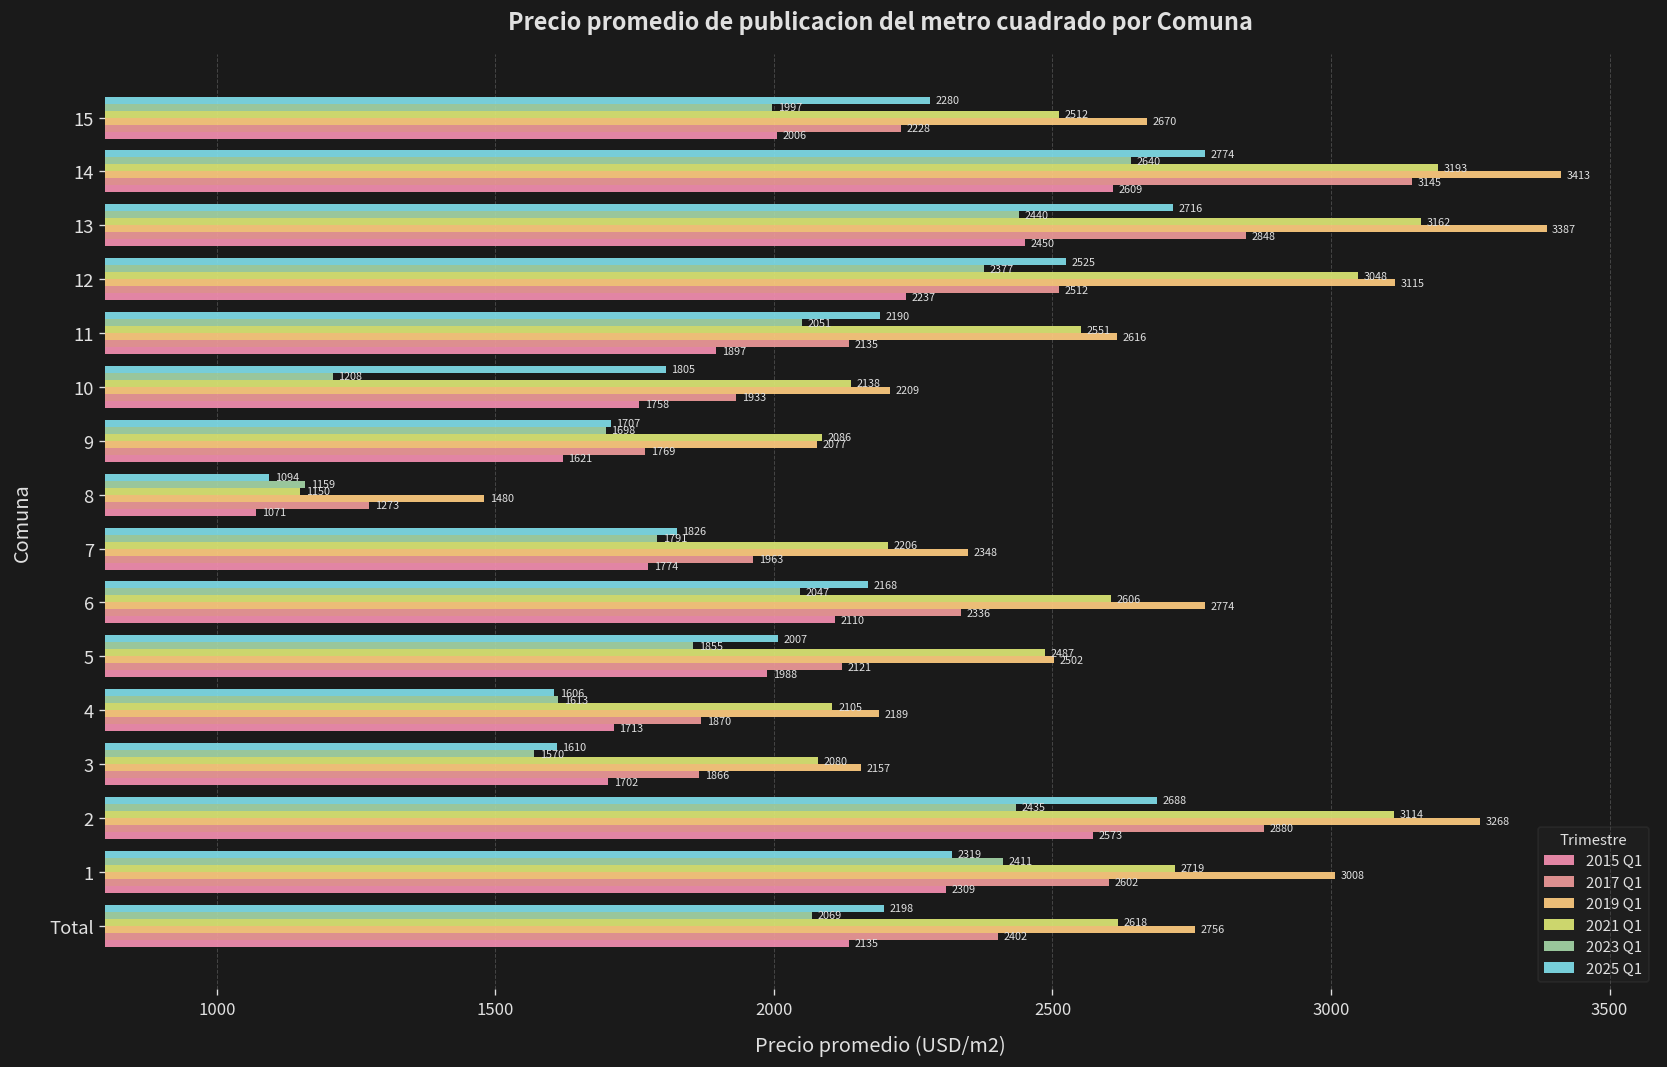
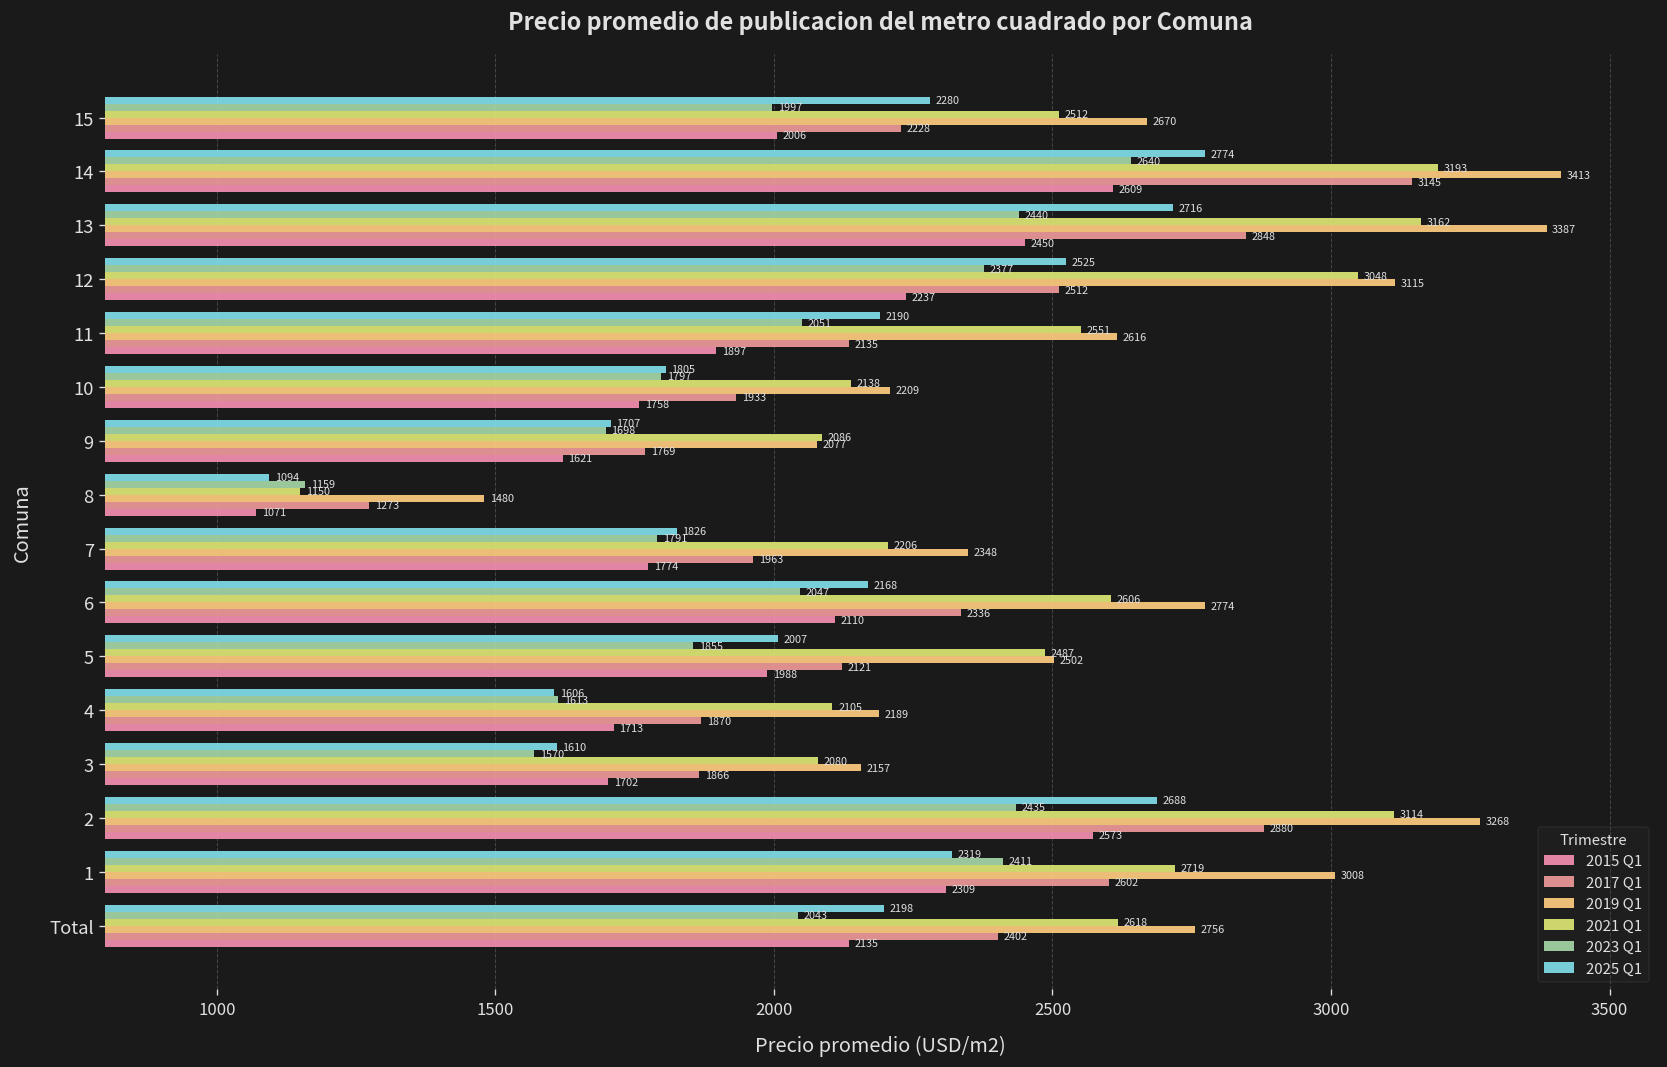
  {
    "2023 Q1": {
      "15": 1997,
      "14": 2640,
      "13": 2440,
      "12": 2377,
      "11": 2051,
-     "10": 1208,
+     "10": 1797,
      "7": 1791,
      "6": 2047,
      "5": 1855,
      "3": 1570,
      "2": 2435,
      "1": 2411,
-     "Total": 2069
+     "Total": 2043
    },
    "2025 Q1": {
      "15": 2280,
      "14": 2774,
      "13": 2716,
      "12": 2525,
      "11": 2190,
      "10": 1805,
      "8": 1094,
      "7": 1826,
      "6": 2168,
      "5": 2007,
      "3": 1610,
      "2": 2688,
      "1": 2319,
      "Total": 2198
    }
  }
